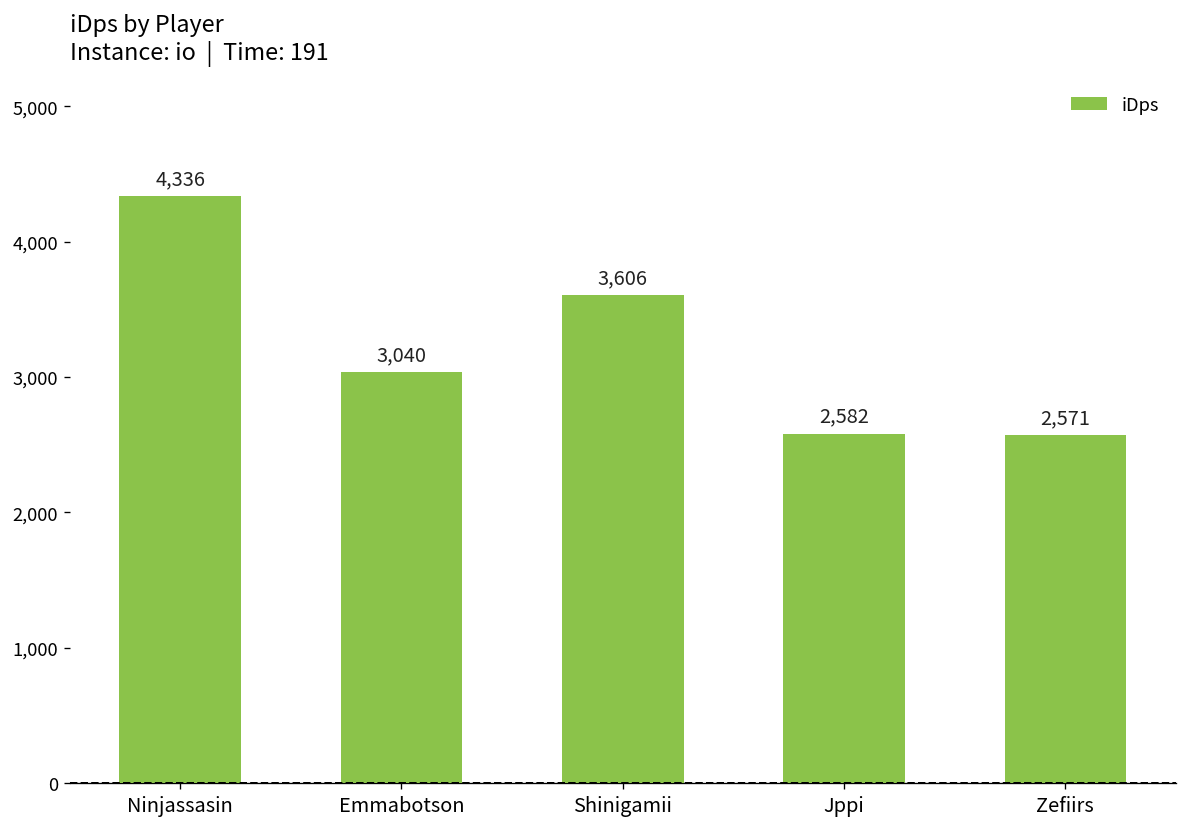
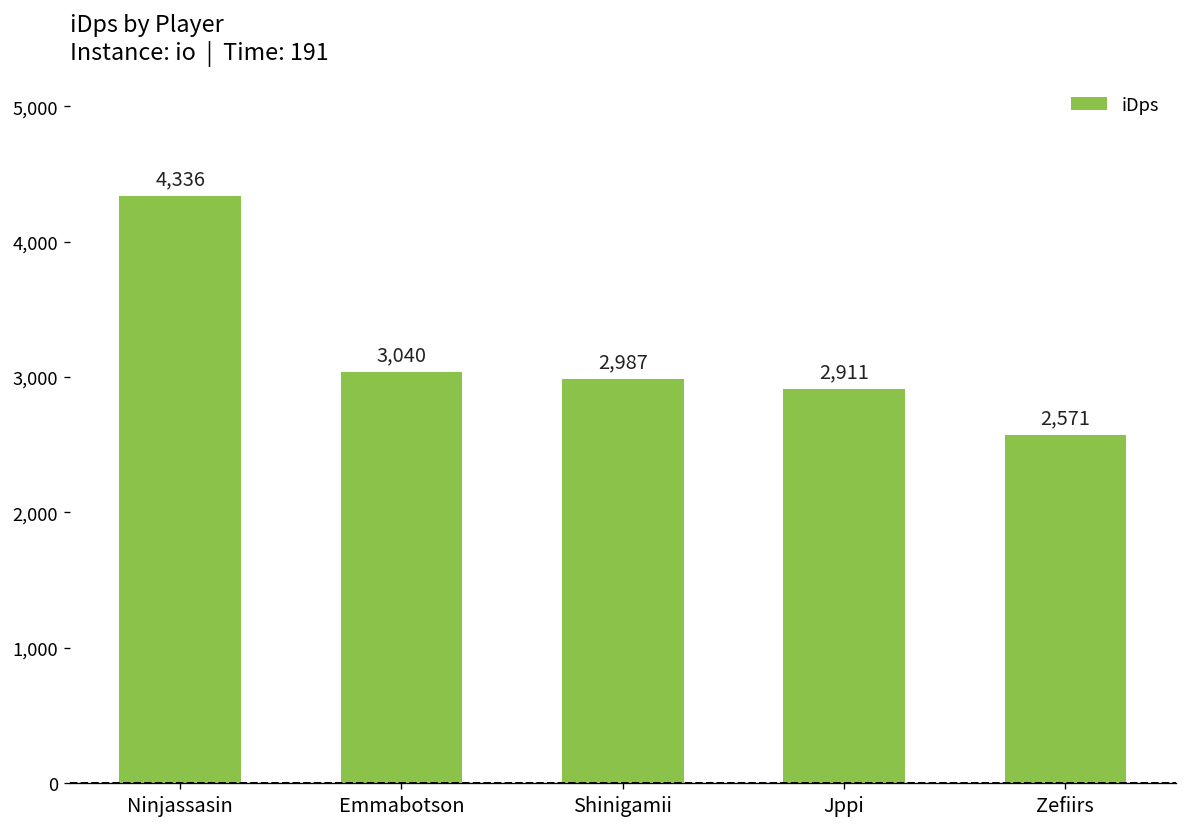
  {
    "Ninjassasin": "4,336",
    "Emmabotson": "3,040",
-   "Shinigamii": "3,606",
-   "Jppi": "2,582",
+   "Shinigamii": "2,987",
+   "Jppi": "2,911",
    "Zefiirs": "2,571"
  }
